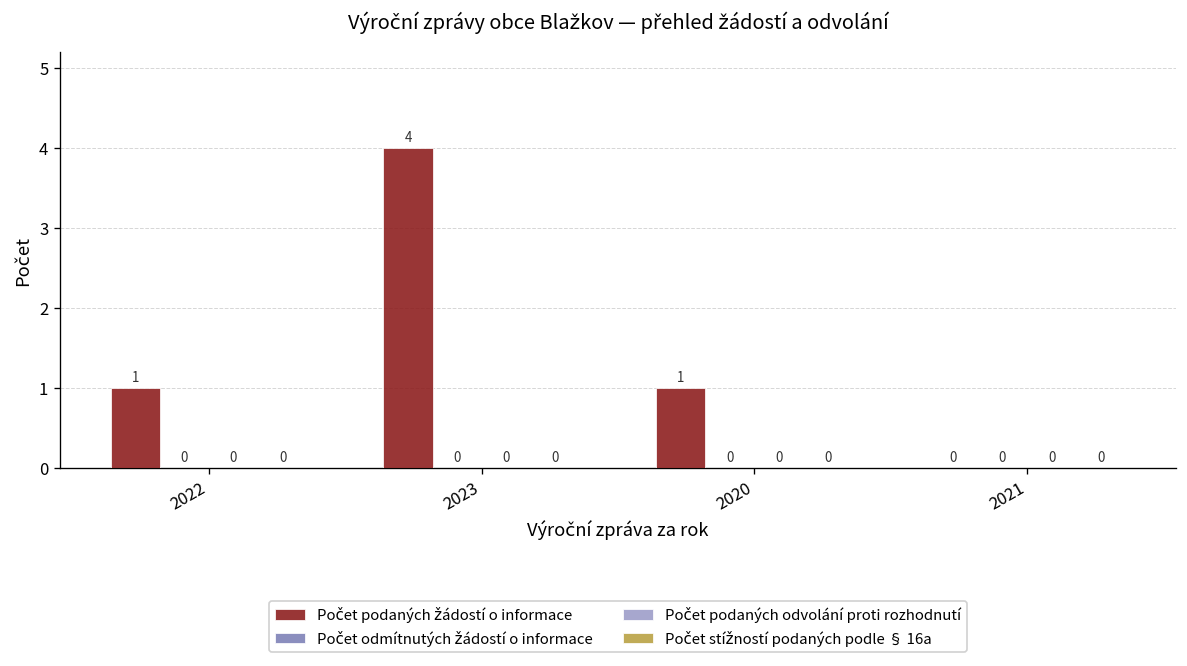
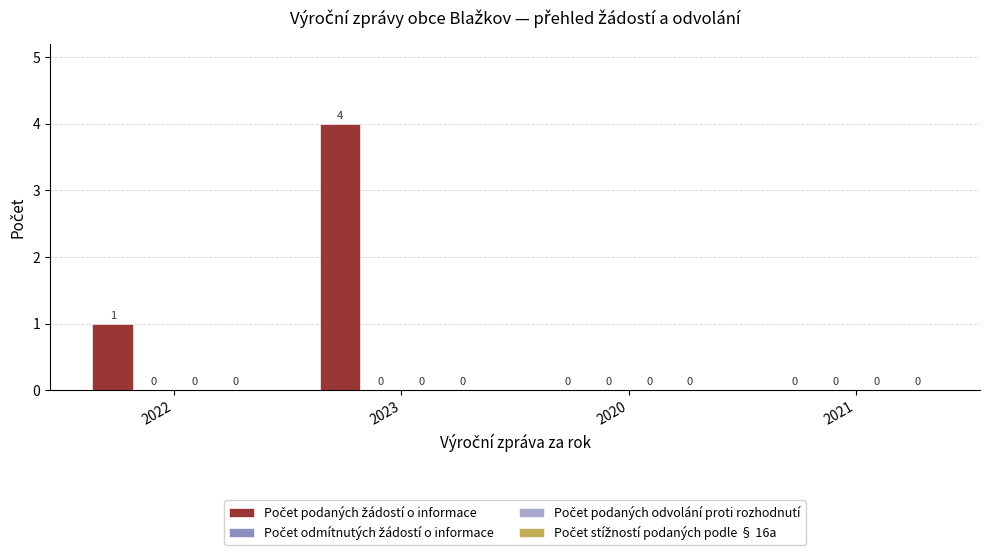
  {
    "Počet podaných žádostí o informace": {
      "2022": 1,
      "2023": 4,
-     "2020": 1,
+     "2020": 0,
      "2021": 0
    },
    "Počet stížností podaných podle § 16a": {
      "2022": 0,
      "2023": 0,
      "2020": 0,
      "2021": 0
    }
  }
